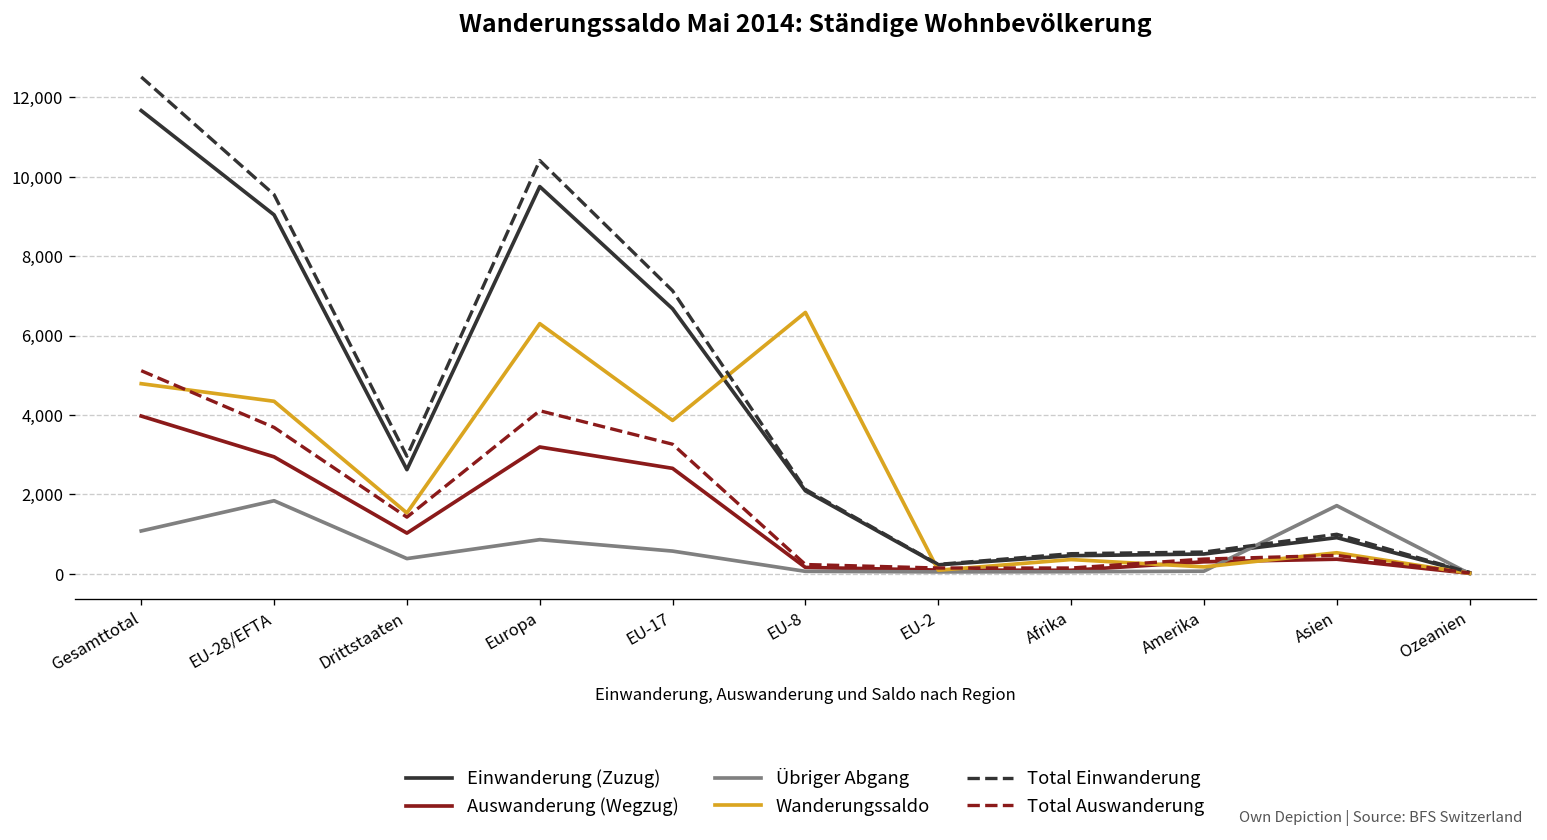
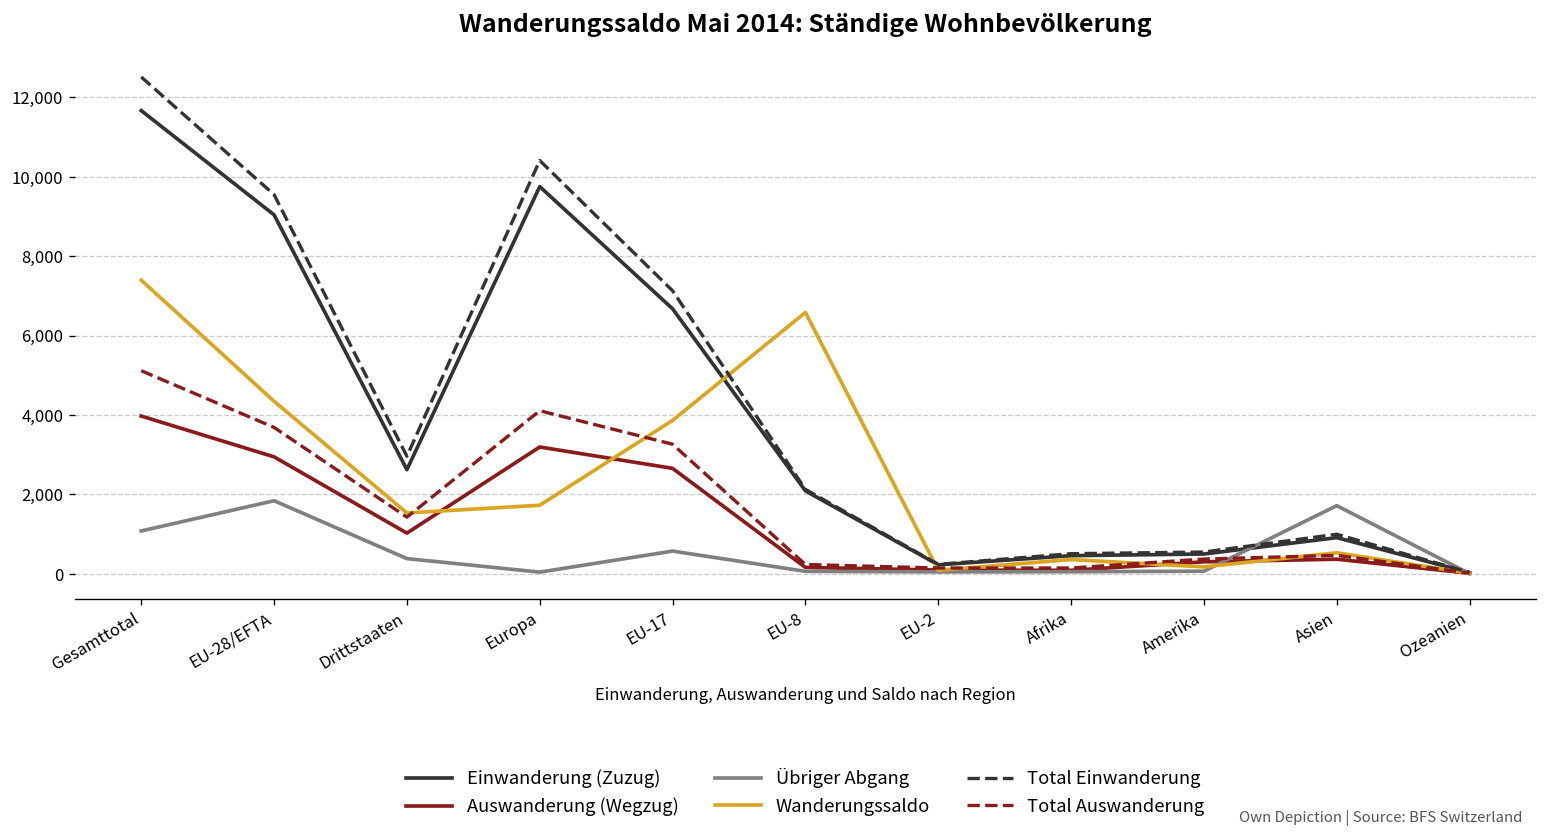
  {
    "Übriger Abgang": {
      "Gesamttotal": "1,100",
      "EU-28/EFTA": "1,800",
      "Drittstaaten": "400",
-     "Europa": "900",
+     "Europa": "0",
      "EU-17": "600",
      "EU-8": "100",
      "Amerika": "100",
      "Asien": "1,700"
    },
    "Wanderungssaldo": {
-     "Gesamttotal": "4,800",
+     "Gesamttotal": "7,400",
      "EU-28/EFTA": "4,300",
      "Drittstaaten": "1,500",
-     "Europa": "6,300",
+     "Europa": "1,700",
      "EU-17": "3,900",
      "EU-8": "6,600",
      "Afrika": "400",
      "Amerika": "200"
    }
  }
